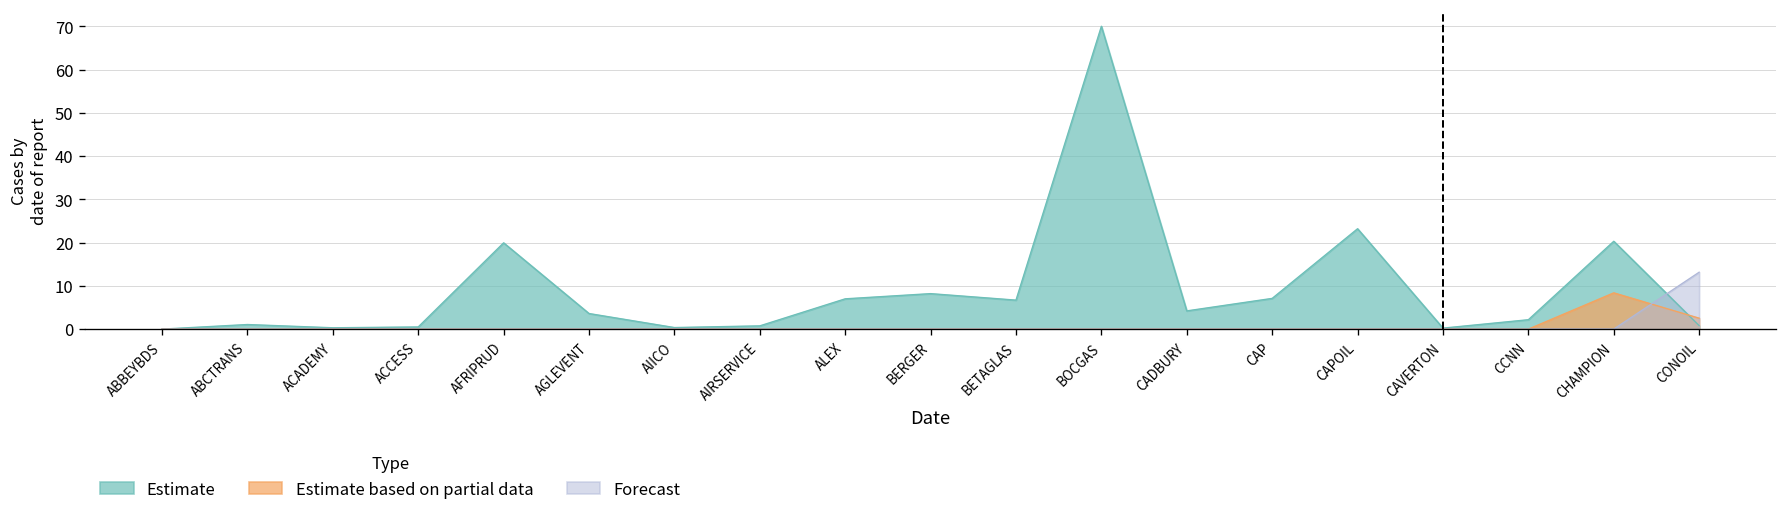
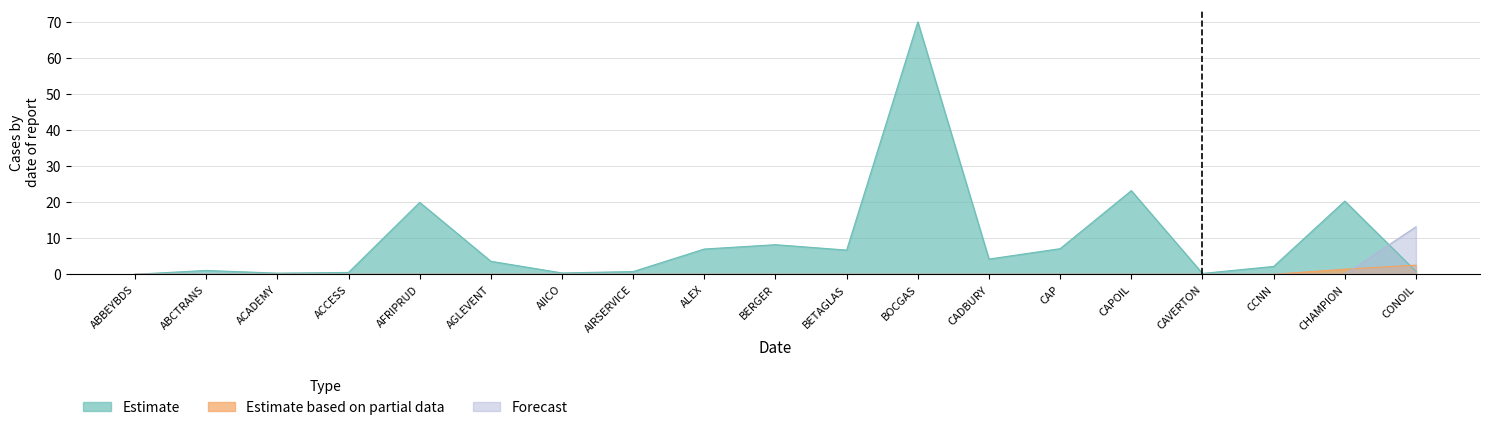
  {
    "Estimate": {
      "ABCTRANS": 1,
      "AFRIPRUD": 20,
      "AGLEVENT": 4,
      "AIRSERVICE": 1,
      "ALEX": 7,
      "BERGER": 8,
      "BETAGLAS": 7,
      "BOCGAS": 70,
      "CADBURY": 4,
      "CAP": 7,
      "CAPOIL": 23,
      "CCNN": 2,
      "CHAMPION": 20,
      "CONOIL": 1
    },
    "Estimate based on partial data": {
-     "CHAMPION": 8,
+     "CHAMPION": 1,
      "CONOIL": 3
    },
    "Forecast": {
      "CHAMPION": 0,
      "CONOIL": 13
    }
  }
